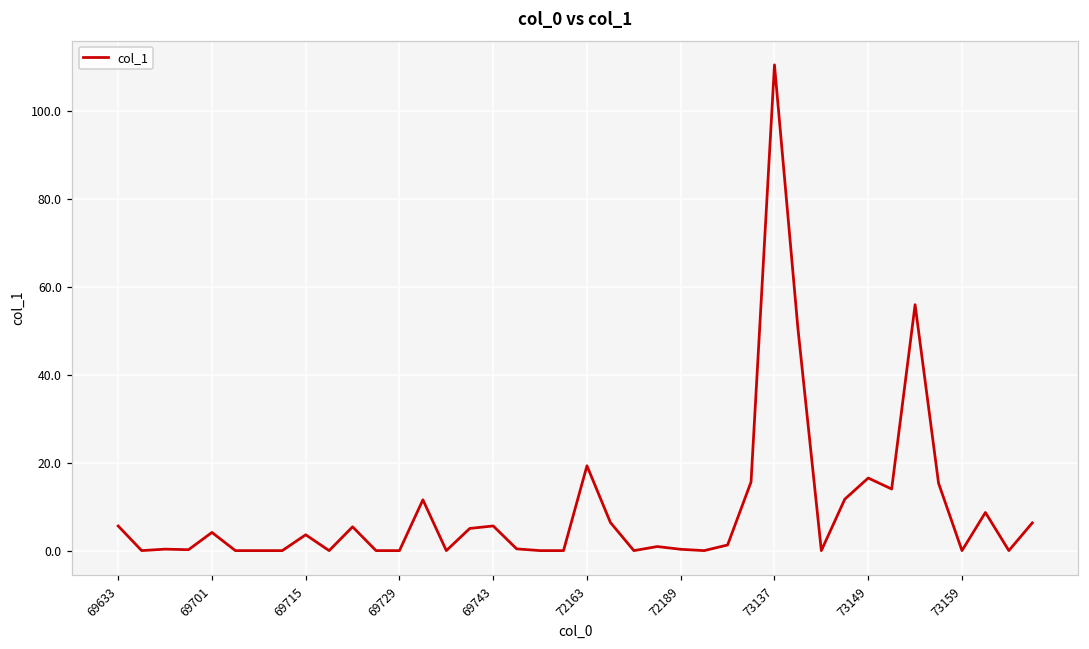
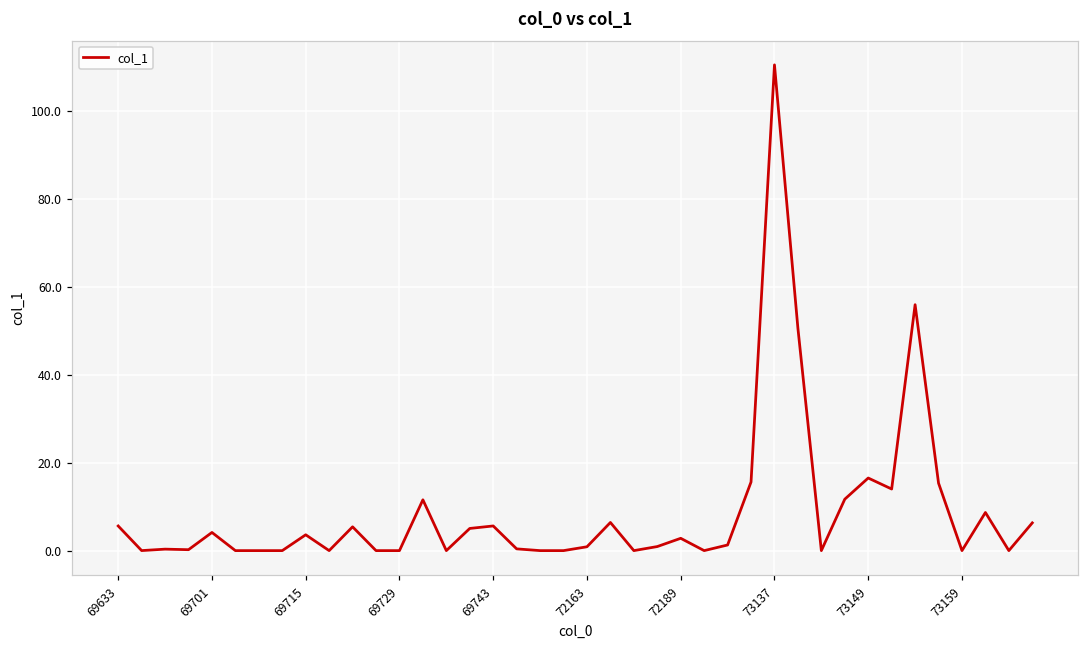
  {
    "69633": 6,
    "69701": 4,
    "69715": 4,
    "69729": 0,
    "69743": 6,
-   "72163": 19,
-   "72189": 0,
+   "72163": 1,
+   "72189": 3,
    "73137": 110,
    "73149": 17,
    "73159": 0
  }
